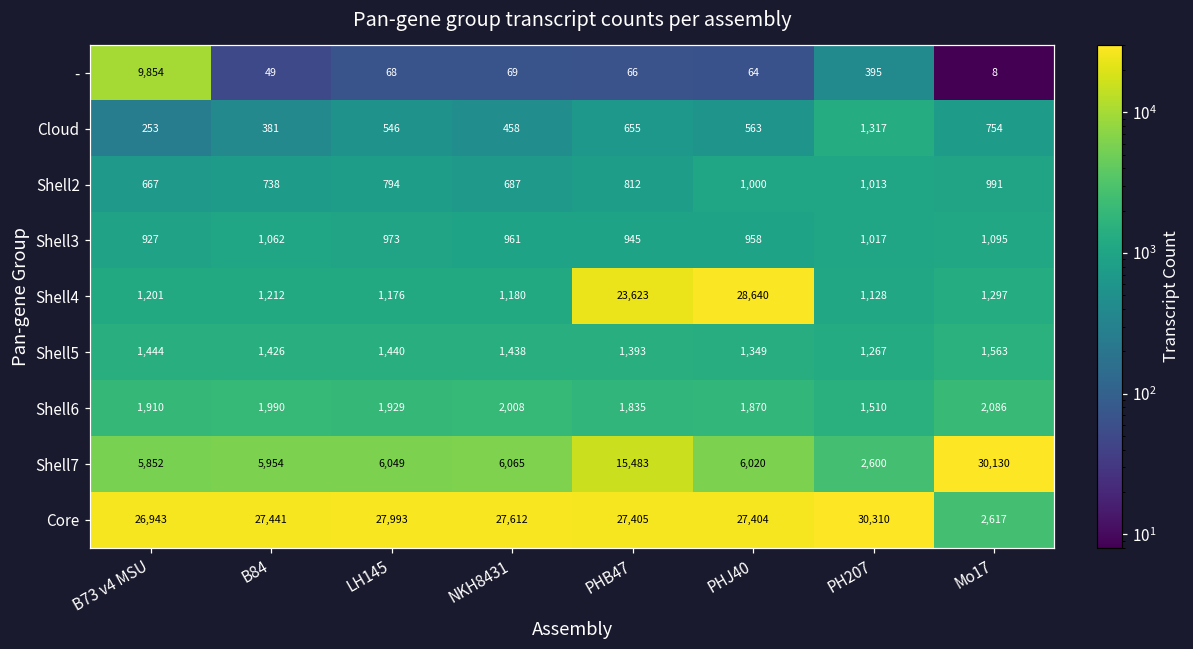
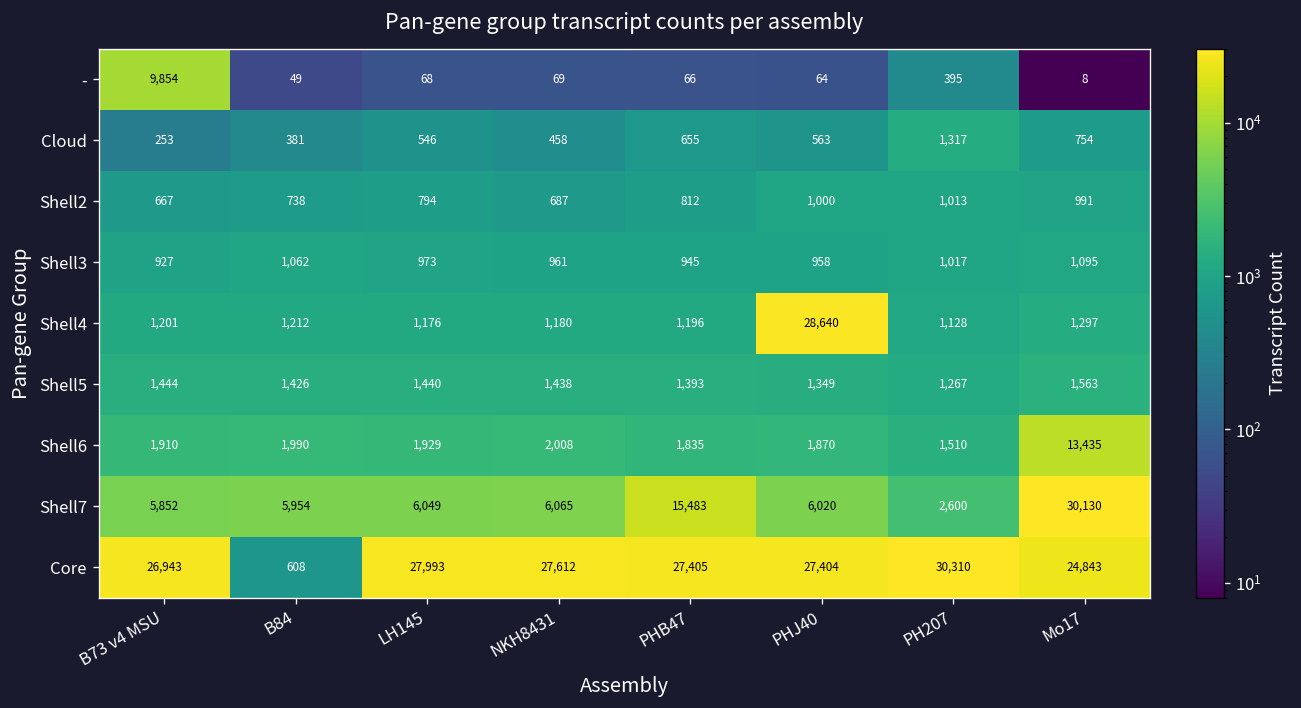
  {
    "-": {
      "B73 v4 MSU": "9,854",
      "B84": "49",
      "LH145": "68",
      "NKH8431": "69",
      "PHB47": "66",
      "PHJ40": "64",
      "PH207": "395",
      "Mo17": "8"
    },
    "Cloud": {
      "B73 v4 MSU": "253",
      "B84": "381",
      "LH145": "546",
      "NKH8431": "458",
      "PHB47": "655",
      "PHJ40": "563",
      "PH207": "1,317",
      "Mo17": "754"
    },
    "Shell2": {
      "B73 v4 MSU": "667",
      "B84": "738",
      "LH145": "794",
      "NKH8431": "687",
      "PHB47": "812",
      "PHJ40": "1,000",
      "PH207": "1,013",
      "Mo17": "991"
    },
    "Shell3": {
      "B73 v4 MSU": "927",
      "B84": "1,062",
      "LH145": "973",
      "NKH8431": "961",
      "PHB47": "945",
      "PHJ40": "958",
      "PH207": "1,017",
      "Mo17": "1,095"
    },
    "Shell4": {
      "B73 v4 MSU": "1,201",
      "B84": "1,212",
      "LH145": "1,176",
      "NKH8431": "1,180",
-     "PHB47": "23,623",
+     "PHB47": "1,196",
      "PHJ40": "28,640",
      "PH207": "1,128",
      "Mo17": "1,297"
    },
    "Shell5": {
      "B73 v4 MSU": "1,444",
      "B84": "1,426",
      "LH145": "1,440",
      "NKH8431": "1,438",
      "PHB47": "1,393",
      "PHJ40": "1,349",
      "PH207": "1,267",
      "Mo17": "1,563"
    },
    "Shell6": {
      "B73 v4 MSU": "1,910",
      "B84": "1,990",
      "LH145": "1,929",
      "NKH8431": "2,008",
      "PHB47": "1,835",
      "PHJ40": "1,870",
      "PH207": "1,510",
-     "Mo17": "2,086"
+     "Mo17": "13,435"
    },
    "Shell7": {
      "B73 v4 MSU": "5,852",
      "B84": "5,954",
      "LH145": "6,049",
      "NKH8431": "6,065",
      "PHB47": "15,483",
      "PHJ40": "6,020",
      "PH207": "2,600",
      "Mo17": "30,130"
    },
    "Core": {
      "B73 v4 MSU": "26,943",
-     "B84": "27,441",
+     "B84": "608",
      "LH145": "27,993",
      "NKH8431": "27,612",
      "PHB47": "27,405",
      "PHJ40": "27,404",
      "PH207": "30,310",
-     "Mo17": "2,617"
+     "Mo17": "24,843"
    }
  }
